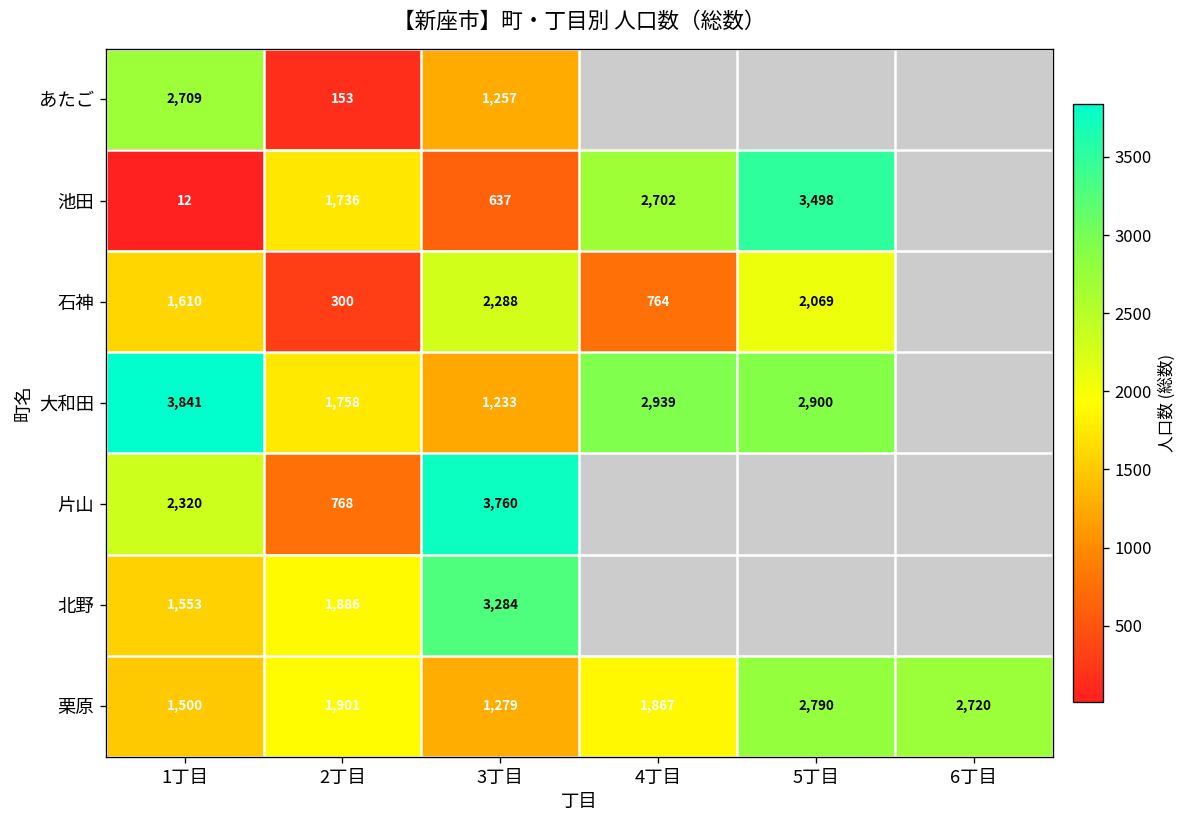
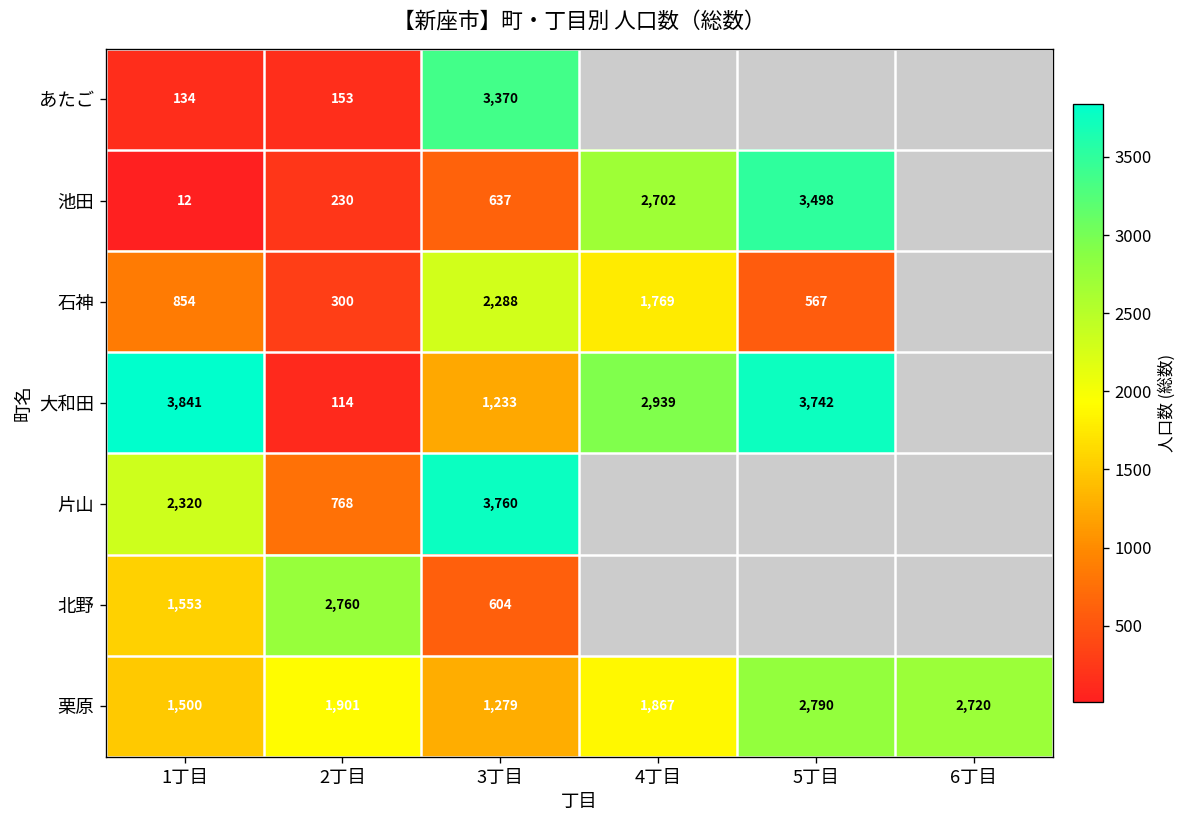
  {
    "あたご": {
-     "1丁目": "2,709",
+     "1丁目": "134",
      "2丁目": "153",
-     "3丁目": "1,257"
+     "3丁目": "3,370"
    },
    "池田": {
      "1丁目": "12",
-     "2丁目": "1,736",
+     "2丁目": "230",
      "3丁目": "637",
      "4丁目": "2,702",
      "5丁目": "3,498"
    },
    "石神": {
-     "1丁目": "1,610",
+     "1丁目": "854",
      "2丁目": "300",
      "3丁目": "2,288",
-     "4丁目": "764",
-     "5丁目": "2,069"
+     "4丁目": "1,769",
+     "5丁目": "567"
    },
    "大和田": {
      "1丁目": "3,841",
-     "2丁目": "1,758",
+     "2丁目": "114",
      "3丁目": "1,233",
      "4丁目": "2,939",
-     "5丁目": "2,900"
+     "5丁目": "3,742"
    },
    "片山": {
      "1丁目": "2,320",
      "2丁目": "768",
      "3丁目": "3,760"
    },
    "北野": {
      "1丁目": "1,553",
-     "2丁目": "1,886",
-     "3丁目": "3,284"
+     "2丁目": "2,760",
+     "3丁目": "604"
    },
    "栗原": {
      "1丁目": "1,500",
      "2丁目": "1,901",
      "3丁目": "1,279",
      "4丁目": "1,867",
      "5丁目": "2,790",
      "6丁目": "2,720"
    }
  }
